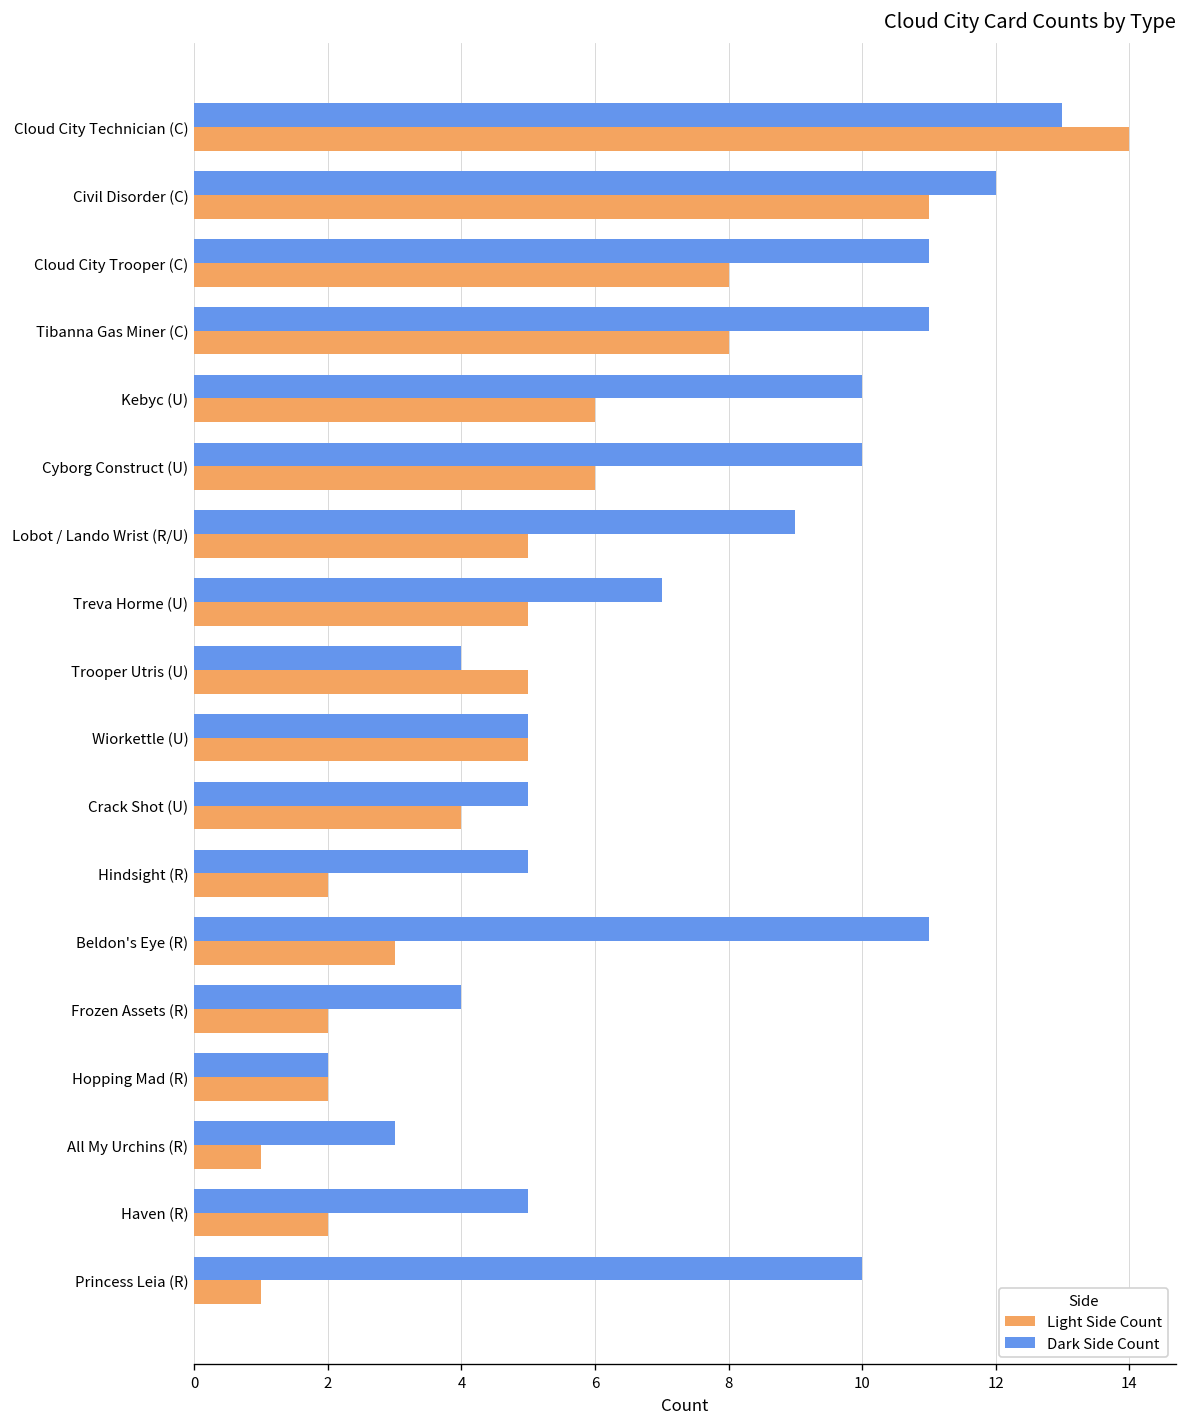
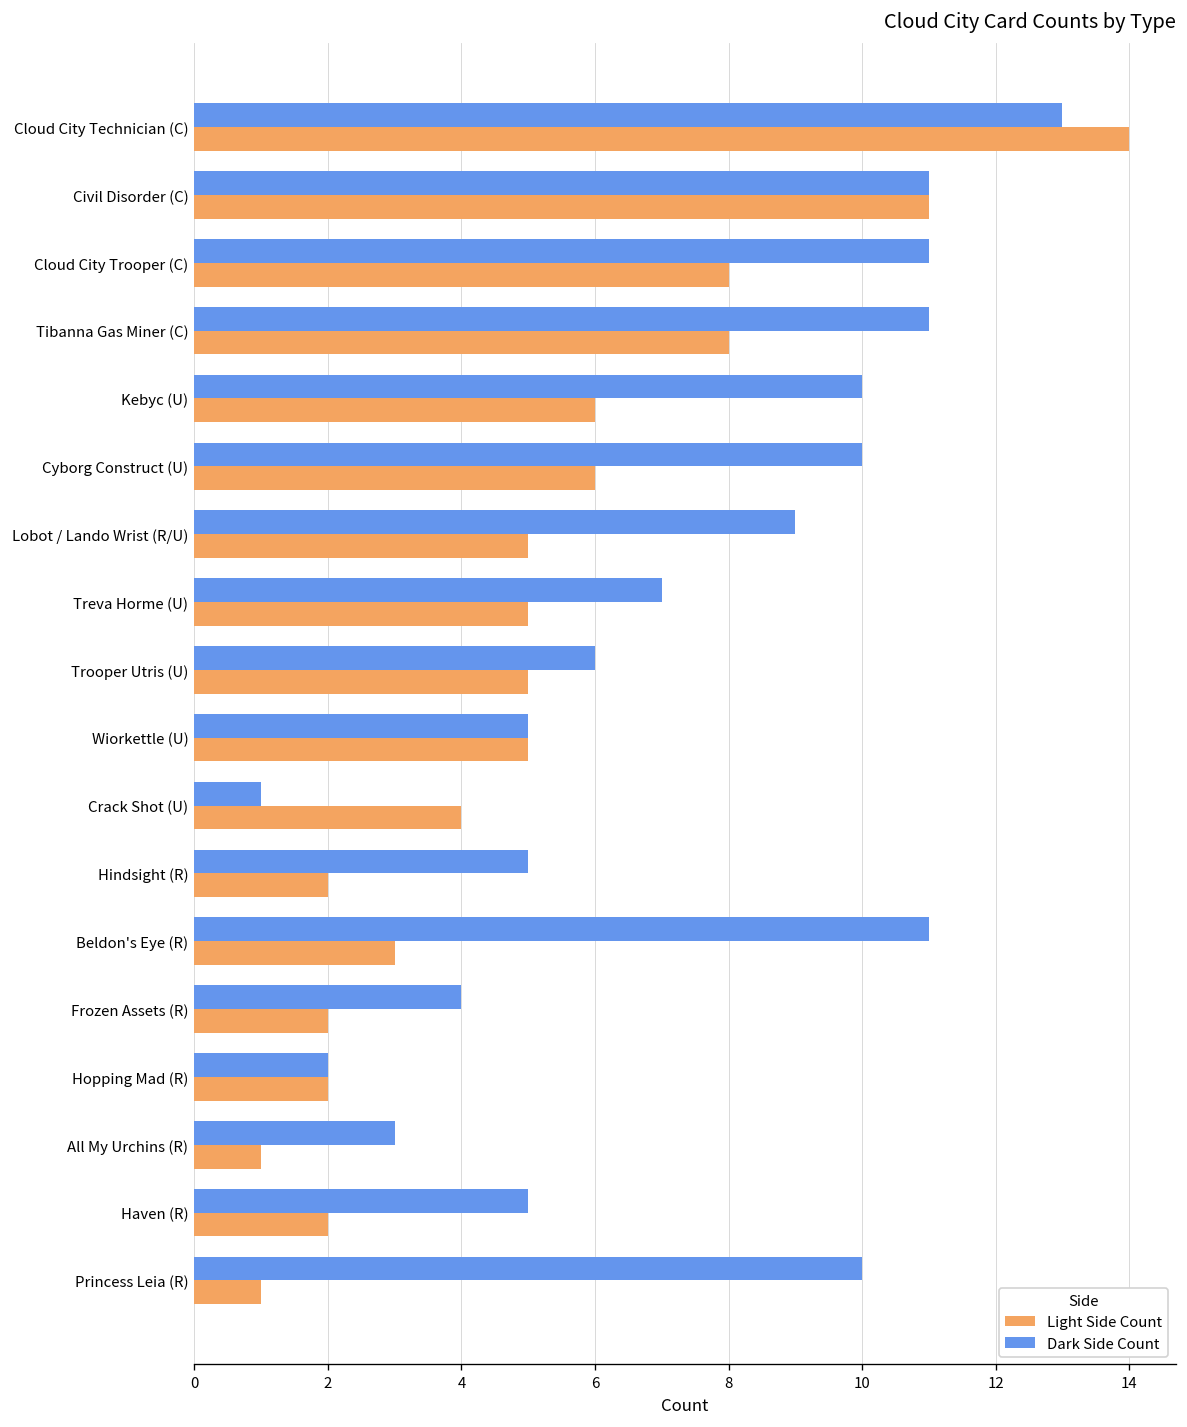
  {
    "Light Side Count": {
      "Cloud City Technician (C)": 14,
      "Civil Disorder (C)": 11,
      "Cloud City Trooper (C)": 8,
      "Tibanna Gas Miner (C)": 8,
      "Kebyc (U)": 6,
      "Cyborg Construct (U)": 6,
      "Lobot / Lando Wrist (R/U)": 5,
      "Treva Horme (U)": 5,
      "Trooper Utris (U)": 5,
      "Wiorkettle (U)": 5,
      "Crack Shot (U)": 4,
      "Hindsight (R)": 2,
      "Beldon's Eye (R)": 3,
      "Frozen Assets (R)": 2,
      "Hopping Mad (R)": 2,
      "All My Urchins (R)": 1,
      "Haven (R)": 2,
      "Princess Leia (R)": 1
    },
    "Dark Side Count": {
      "Cloud City Technician (C)": 13,
-     "Civil Disorder (C)": 12,
+     "Civil Disorder (C)": 11,
      "Cloud City Trooper (C)": 11,
      "Tibanna Gas Miner (C)": 11,
      "Kebyc (U)": 10,
      "Cyborg Construct (U)": 10,
      "Lobot / Lando Wrist (R/U)": 9,
      "Treva Horme (U)": 7,
-     "Trooper Utris (U)": 4,
+     "Trooper Utris (U)": 6,
      "Wiorkettle (U)": 5,
-     "Crack Shot (U)": 5,
+     "Crack Shot (U)": 1,
      "Hindsight (R)": 5,
      "Beldon's Eye (R)": 11,
      "Frozen Assets (R)": 4,
      "Hopping Mad (R)": 2,
      "All My Urchins (R)": 3,
      "Haven (R)": 5,
      "Princess Leia (R)": 10
    }
  }
